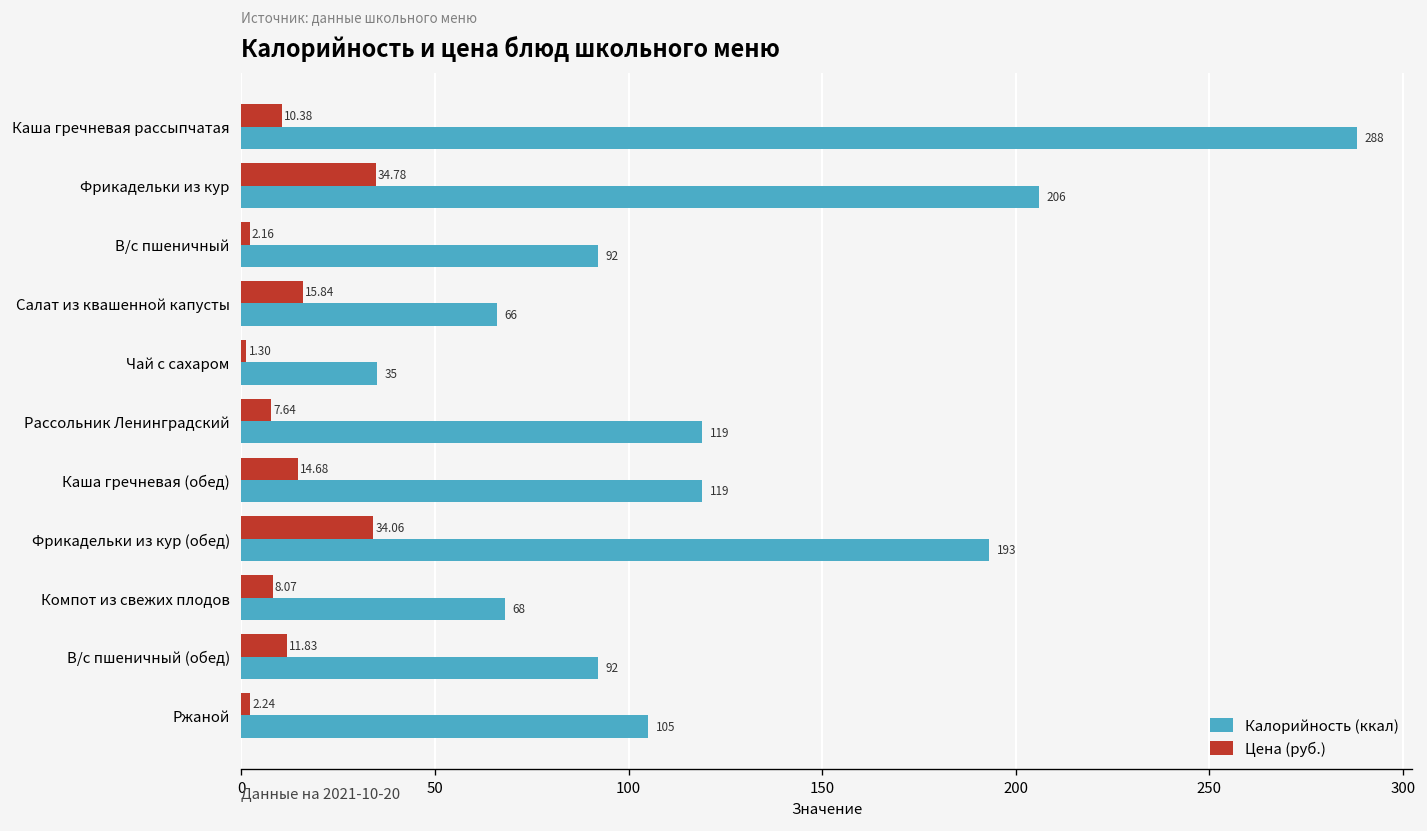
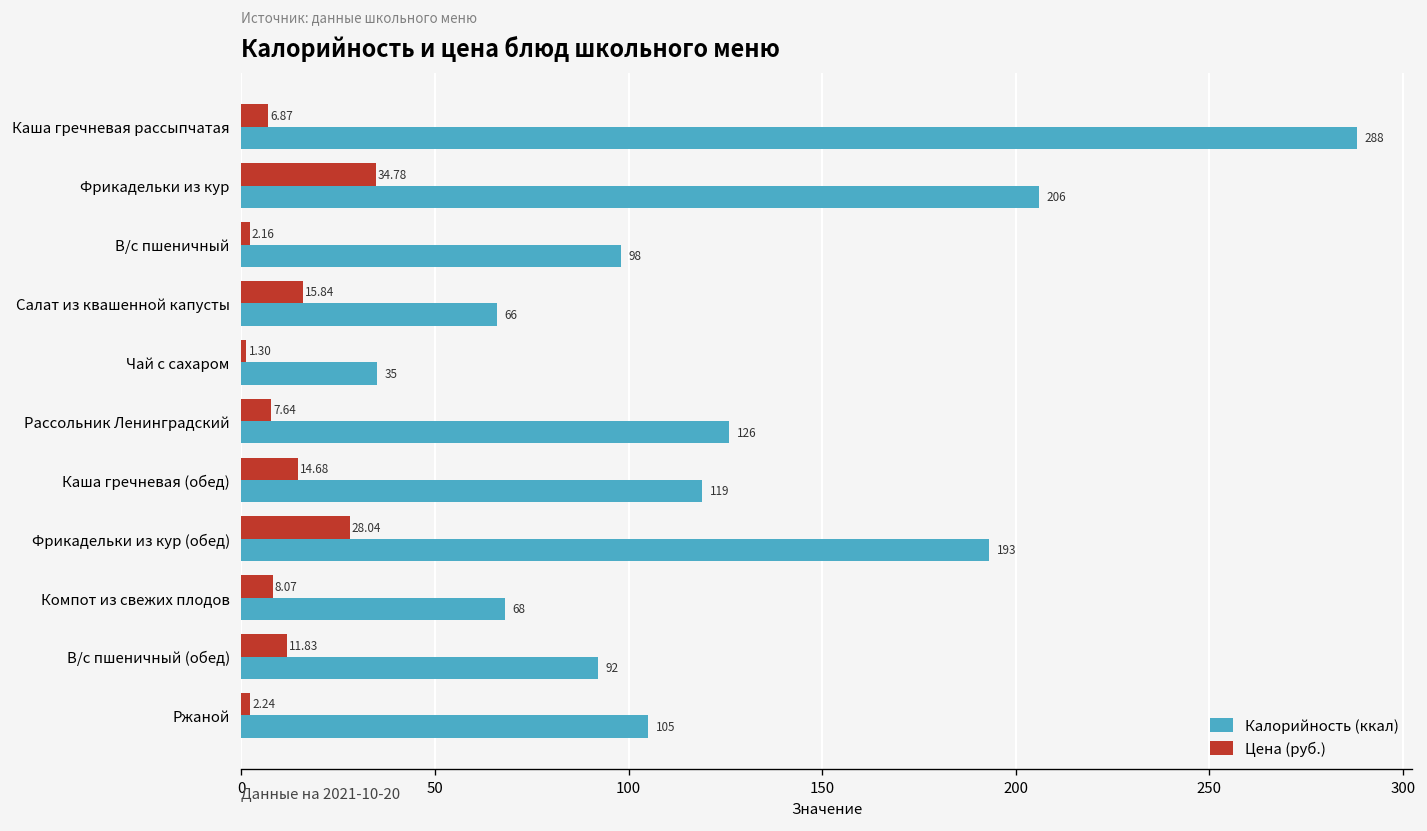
  {
    "Калорийность (ккал)": {
      "Каша гречневая рассыпчатая": 288,
      "Фрикадельки из кур": 206,
-     "В/с пшеничный": 92,
+     "В/с пшеничный": 98,
      "Салат из квашенной капусты": 66,
      "Чай с сахаром": 35,
-     "Рассольник Ленинградский": 119,
+     "Рассольник Ленинградский": 126,
      "Каша гречневая (обед)": 119,
      "Фрикадельки из кур (обед)": 193,
      "Компот из свежих плодов": 68,
      "В/с пшеничный (обед)": 92,
      "Ржаной": 105
    },
    "Цена (руб.)": {
-     "Каша гречневая рассыпчатая": 10.38,
+     "Каша гречневая рассыпчатая": 6.87,
      "Фрикадельки из кур": 34.78,
      "В/с пшеничный": 2.16,
      "Салат из квашенной капусты": 15.84,
      "Чай с сахаром": 1.30,
      "Рассольник Ленинградский": 7.64,
      "Каша гречневая (обед)": 14.68,
-     "Фрикадельки из кур (обед)": 34.06,
+     "Фрикадельки из кур (обед)": 28.04,
      "Компот из свежих плодов": 8.07,
      "В/с пшеничный (обед)": 11.83,
      "Ржаной": 2.24
    }
  }
